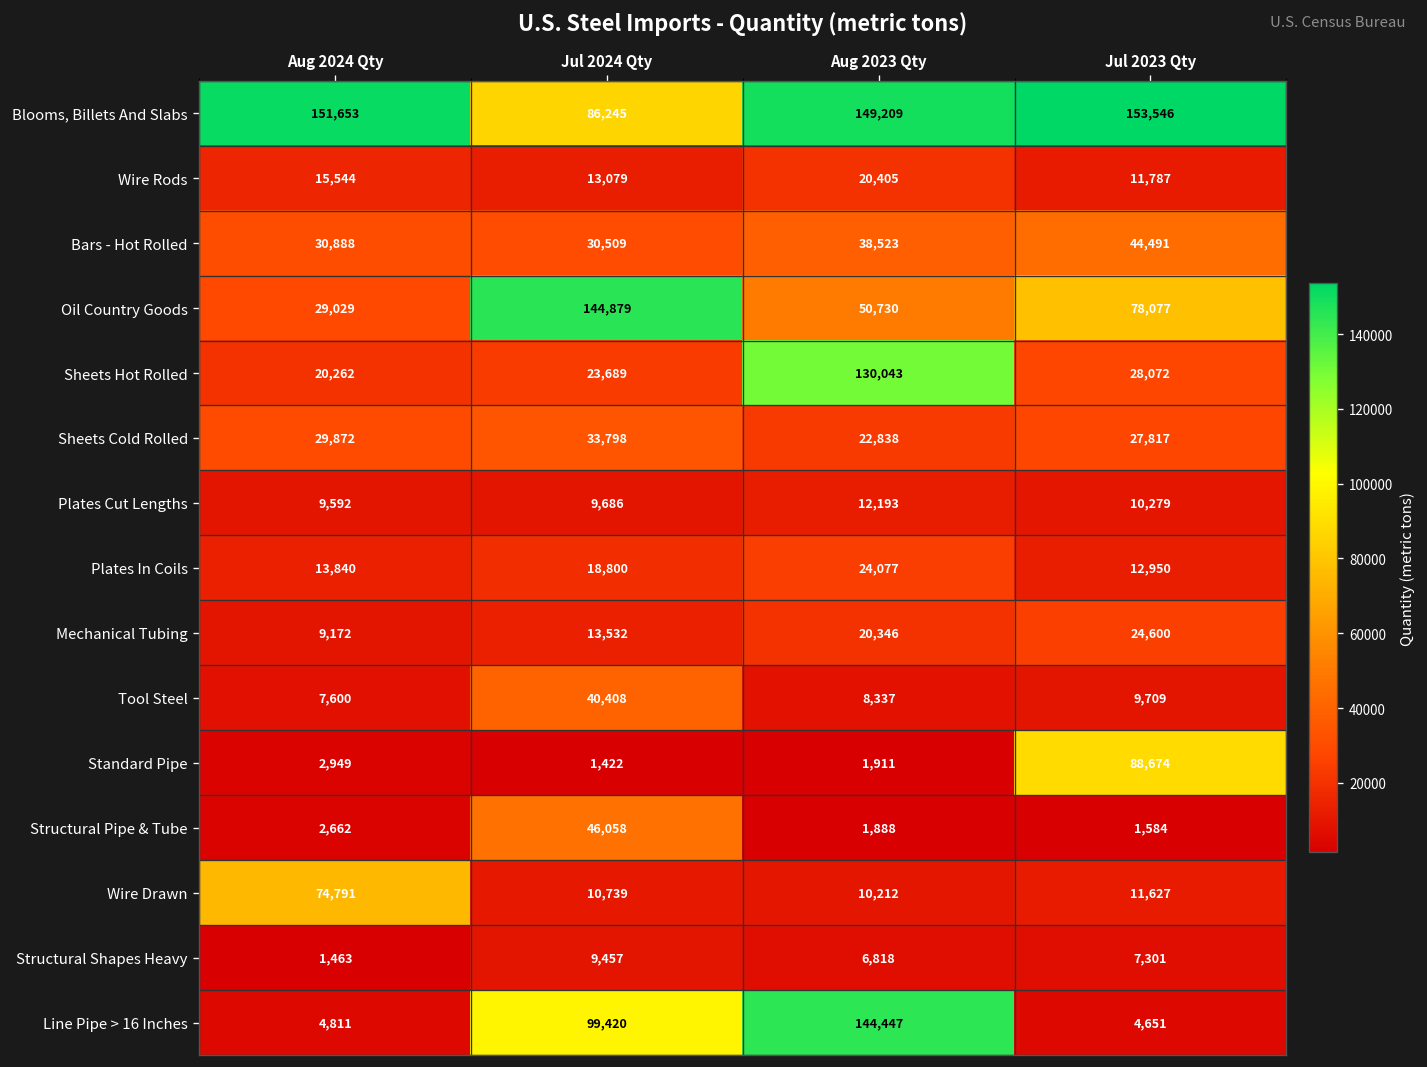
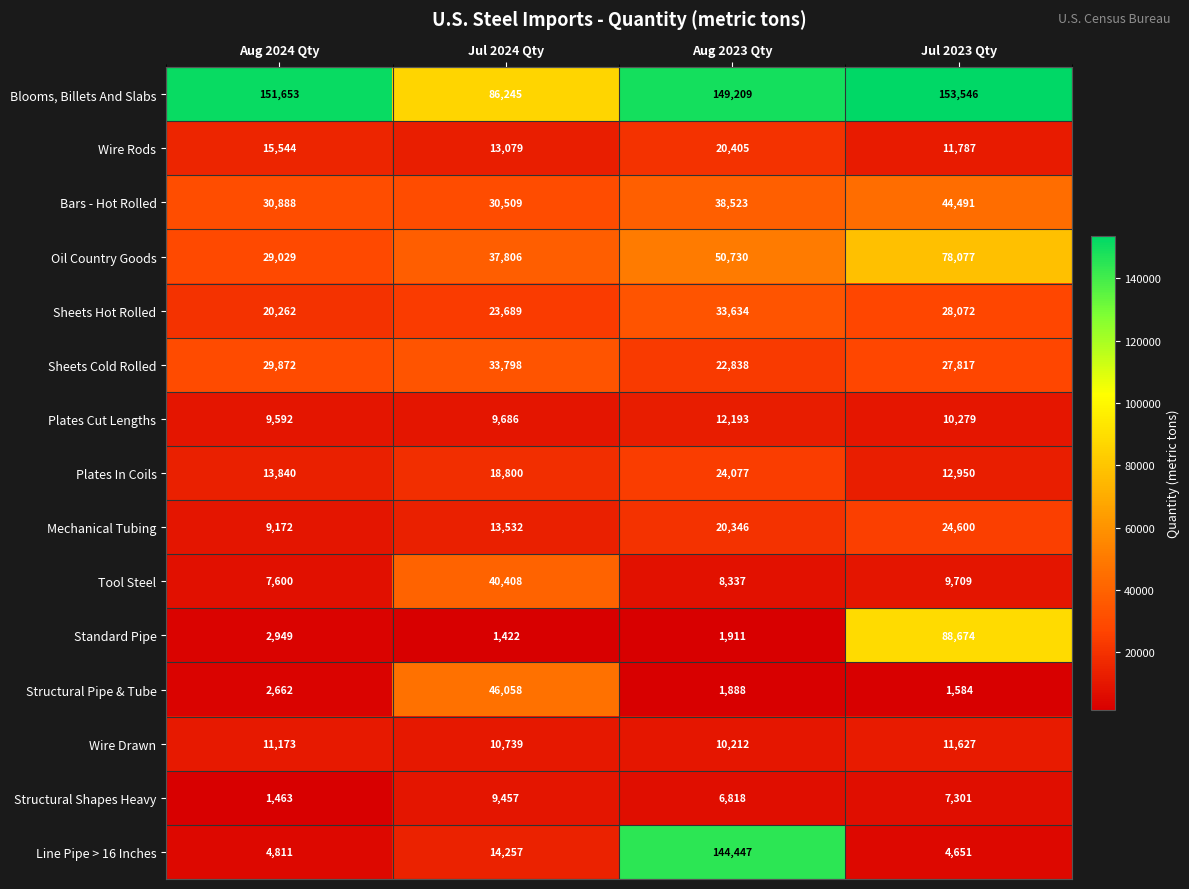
  {
    "Blooms, Billets And Slabs": {
      "Aug 2024 Qty": "151,653",
      "Jul 2024 Qty": "86,245",
      "Aug 2023 Qty": "149,209",
      "Jul 2023 Qty": "153,546"
    },
    "Wire Rods": {
      "Aug 2024 Qty": "15,544",
      "Jul 2024 Qty": "13,079",
      "Aug 2023 Qty": "20,405",
      "Jul 2023 Qty": "11,787"
    },
    "Bars - Hot Rolled": {
      "Aug 2024 Qty": "30,888",
      "Jul 2024 Qty": "30,509",
      "Aug 2023 Qty": "38,523",
      "Jul 2023 Qty": "44,491"
    },
    "Oil Country Goods": {
      "Aug 2024 Qty": "29,029",
-     "Jul 2024 Qty": "144,879",
+     "Jul 2024 Qty": "37,806",
      "Aug 2023 Qty": "50,730",
      "Jul 2023 Qty": "78,077"
    },
    "Sheets Hot Rolled": {
      "Aug 2024 Qty": "20,262",
      "Jul 2024 Qty": "23,689",
-     "Aug 2023 Qty": "130,043",
+     "Aug 2023 Qty": "33,634",
      "Jul 2023 Qty": "28,072"
    },
    "Sheets Cold Rolled": {
      "Aug 2024 Qty": "29,872",
      "Jul 2024 Qty": "33,798",
      "Aug 2023 Qty": "22,838",
      "Jul 2023 Qty": "27,817"
    },
    "Plates Cut Lengths": {
      "Aug 2024 Qty": "9,592",
      "Jul 2024 Qty": "9,686",
      "Aug 2023 Qty": "12,193",
      "Jul 2023 Qty": "10,279"
    },
    "Plates In Coils": {
      "Aug 2024 Qty": "13,840",
      "Jul 2024 Qty": "18,800",
      "Aug 2023 Qty": "24,077",
      "Jul 2023 Qty": "12,950"
    },
    "Mechanical Tubing": {
      "Aug 2024 Qty": "9,172",
      "Jul 2024 Qty": "13,532",
      "Aug 2023 Qty": "20,346",
      "Jul 2023 Qty": "24,600"
    },
    "Tool Steel": {
      "Aug 2024 Qty": "7,600",
      "Jul 2024 Qty": "40,408",
      "Aug 2023 Qty": "8,337",
      "Jul 2023 Qty": "9,709"
    },
    "Standard Pipe": {
      "Aug 2024 Qty": "2,949",
      "Jul 2024 Qty": "1,422",
      "Aug 2023 Qty": "1,911",
      "Jul 2023 Qty": "88,674"
    },
    "Structural Pipe & Tube": {
      "Aug 2024 Qty": "2,662",
      "Jul 2024 Qty": "46,058",
      "Aug 2023 Qty": "1,888",
      "Jul 2023 Qty": "1,584"
    },
    "Wire Drawn": {
-     "Aug 2024 Qty": "74,791",
+     "Aug 2024 Qty": "11,173",
      "Jul 2024 Qty": "10,739",
      "Aug 2023 Qty": "10,212",
      "Jul 2023 Qty": "11,627"
    },
    "Structural Shapes Heavy": {
      "Aug 2024 Qty": "1,463",
      "Jul 2024 Qty": "9,457",
      "Aug 2023 Qty": "6,818",
      "Jul 2023 Qty": "7,301"
    },
    "Line Pipe > 16 Inches": {
      "Aug 2024 Qty": "4,811",
-     "Jul 2024 Qty": "99,420",
+     "Jul 2024 Qty": "14,257",
      "Aug 2023 Qty": "144,447",
      "Jul 2023 Qty": "4,651"
    }
  }
